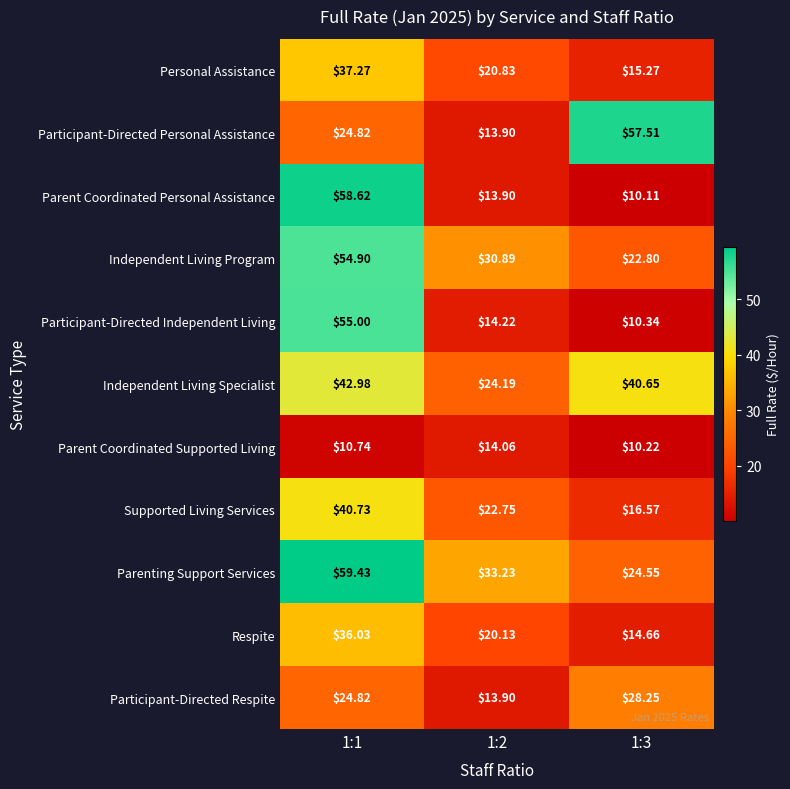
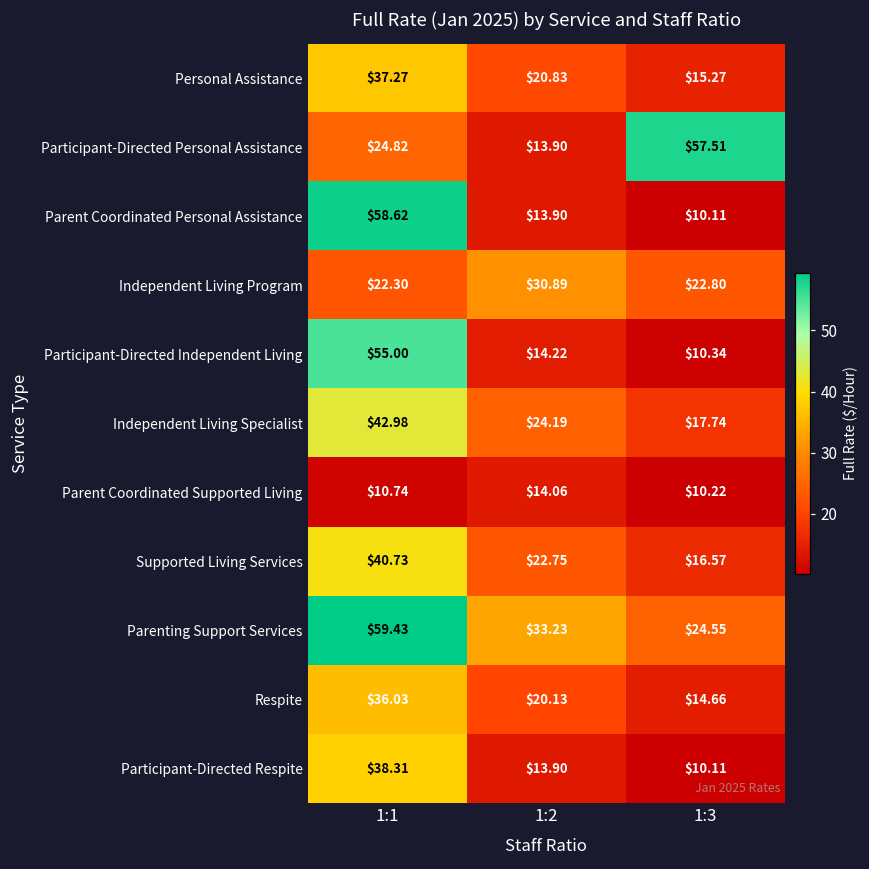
  {
    "Personal Assistance": {
      "1:1": "$37.27",
      "1:2": "$20.83",
      "1:3": "$15.27"
    },
    "Participant-Directed Personal Assistance": {
      "1:1": "$24.82",
      "1:2": "$13.90",
      "1:3": "$57.51"
    },
    "Parent Coordinated Personal Assistance": {
      "1:1": "$58.62",
      "1:2": "$13.90",
      "1:3": "$10.11"
    },
    "Independent Living Program": {
-     "1:1": "$54.90",
+     "1:1": "$22.30",
      "1:2": "$30.89",
      "1:3": "$22.80"
    },
    "Participant-Directed Independent Living": {
      "1:1": "$55.00",
      "1:2": "$14.22",
      "1:3": "$10.34"
    },
    "Independent Living Specialist": {
      "1:1": "$42.98",
      "1:2": "$24.19",
-     "1:3": "$40.65"
+     "1:3": "$17.74"
    },
    "Parent Coordinated Supported Living": {
      "1:1": "$10.74",
      "1:2": "$14.06",
      "1:3": "$10.22"
    },
    "Supported Living Services": {
      "1:1": "$40.73",
      "1:2": "$22.75",
      "1:3": "$16.57"
    },
    "Parenting Support Services": {
      "1:1": "$59.43",
      "1:2": "$33.23",
      "1:3": "$24.55"
    },
    "Respite": {
      "1:1": "$36.03",
      "1:2": "$20.13",
      "1:3": "$14.66"
    },
    "Participant-Directed Respite": {
-     "1:1": "$24.82",
+     "1:1": "$38.31",
      "1:2": "$13.90",
-     "1:3": "$28.25"
+     "1:3": "$10.11"
    }
  }
